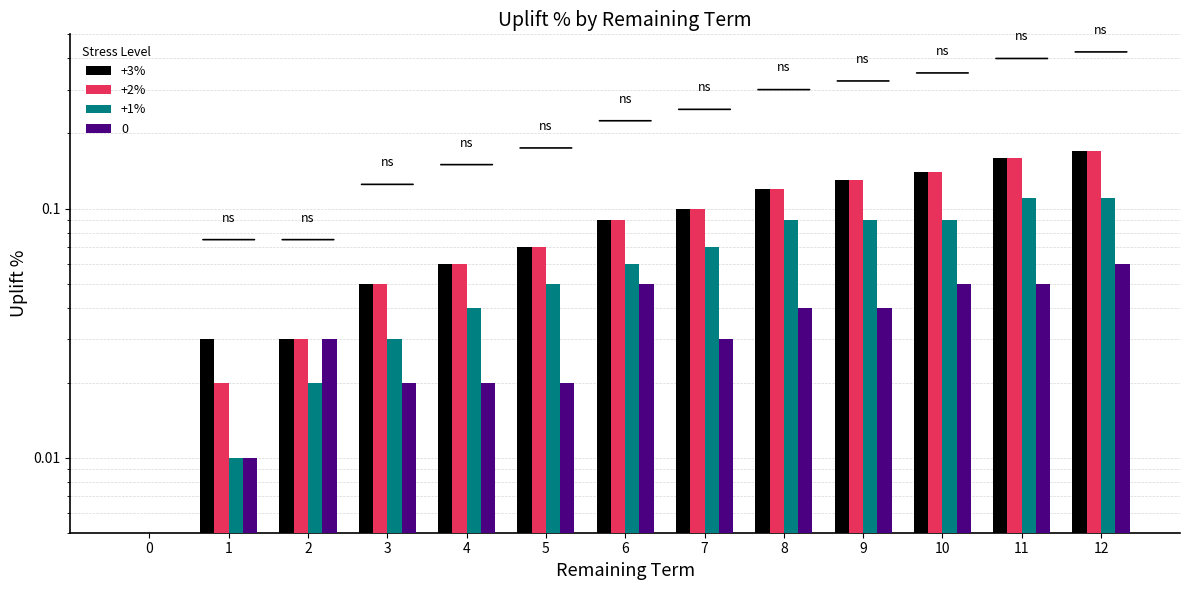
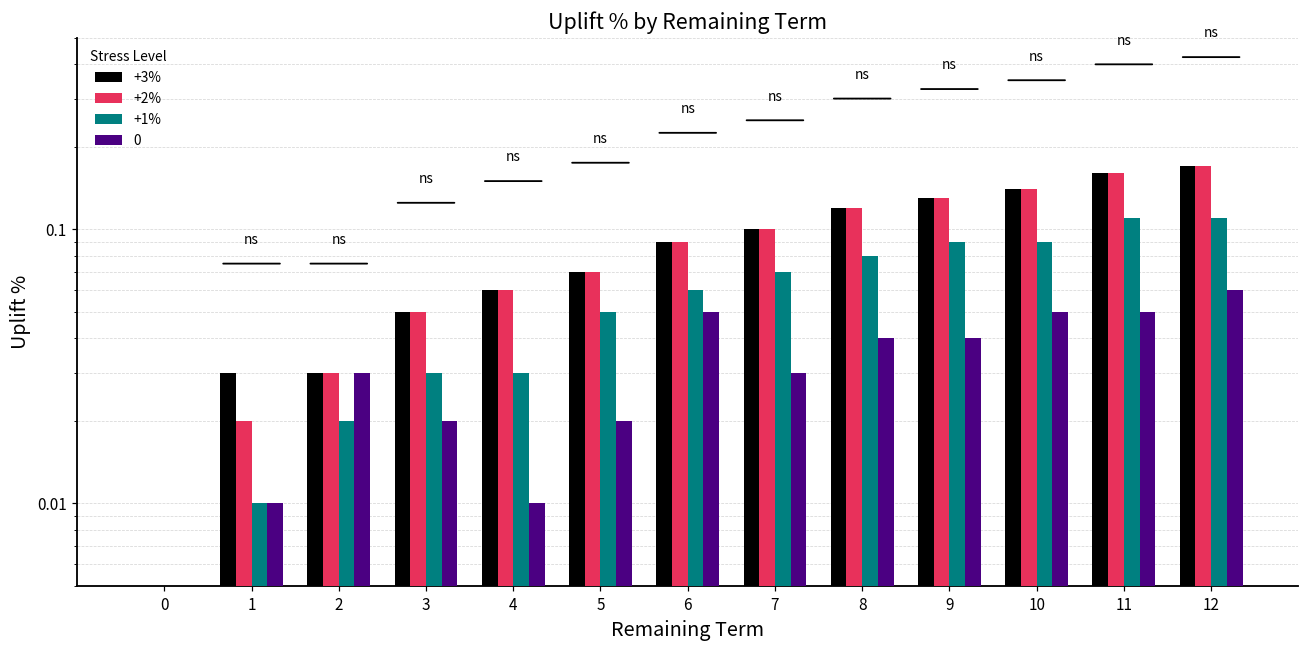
  {
    "+3%": {
      "1": 0.03,
      "2": 0.03,
      "3": 0.05,
      "4": 0.06,
      "5": 0.07,
      "6": 0.09,
      "7": 0.10,
      "8": 0.12,
      "9": 0.13,
      "10": 0.14,
      "11": 0.16,
      "12": 0.17
    },
    "+2%": {
      "1": 0.02,
      "2": 0.03,
      "3": 0.05,
      "4": 0.06,
      "5": 0.07,
      "6": 0.09,
      "7": 0.10,
      "8": 0.12,
      "9": 0.13,
      "10": 0.14,
      "11": 0.16,
      "12": 0.17
    },
    "+1%": {
      "1": 0.01,
      "2": 0.02,
      "3": 0.03,
-     "4": 0.04,
+     "4": 0.03,
      "5": 0.05,
      "6": 0.06,
      "7": 0.07,
-     "8": 0.09,
+     "8": 0.08,
      "9": 0.09,
      "10": 0.09,
      "11": 0.11,
      "12": 0.11
    },
    "0": {
      "1": 0.01,
      "2": 0.03,
      "3": 0.02,
-     "4": 0.02,
+     "4": 0.01,
      "5": 0.02,
      "6": 0.05,
      "7": 0.03,
      "8": 0.04,
      "9": 0.04,
      "10": 0.05,
      "11": 0.05,
      "12": 0.06
    }
  }
